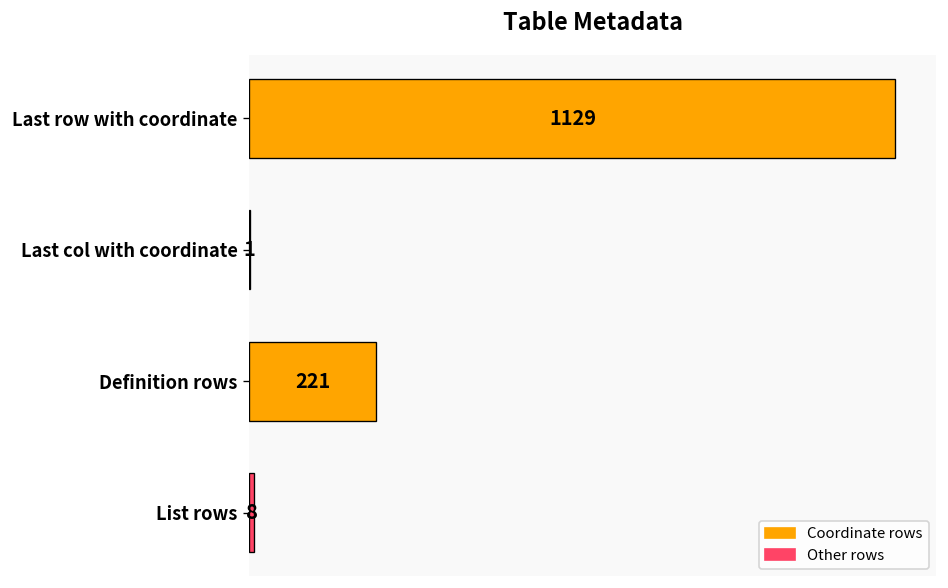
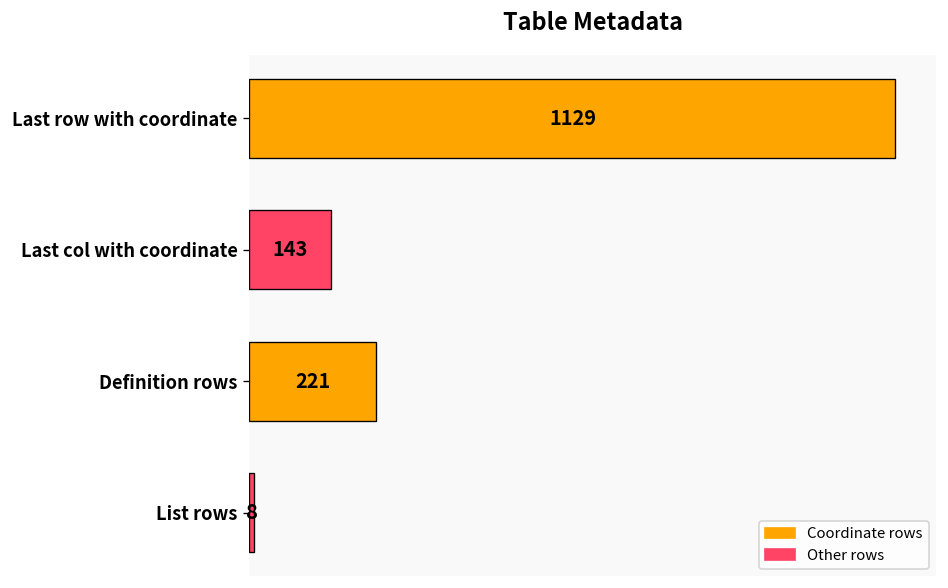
  {
    "Last row with coordinate": 1129,
-   "Last col with coordinate": 1,
+   "Last col with coordinate": 143,
    "Definition rows": 221,
    "List rows": 8
  }
